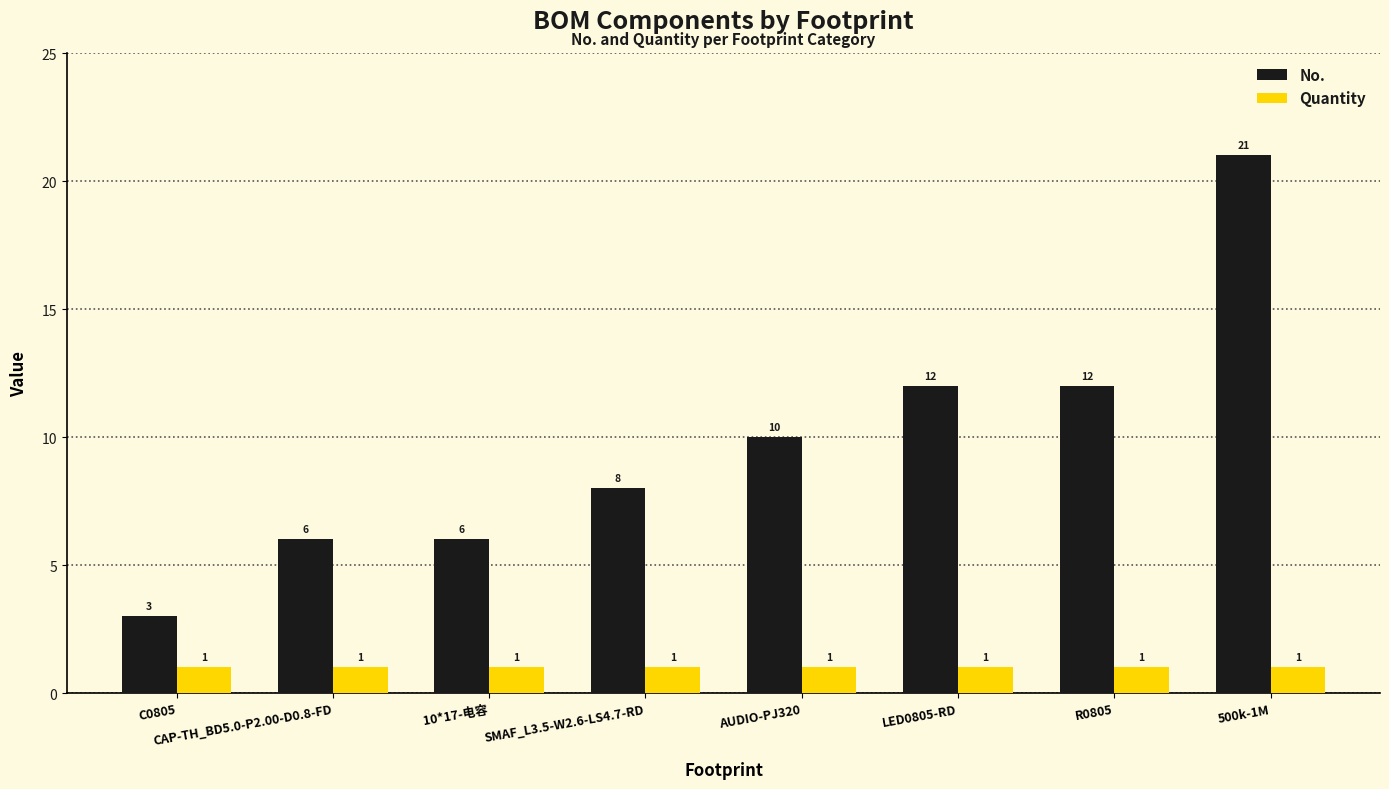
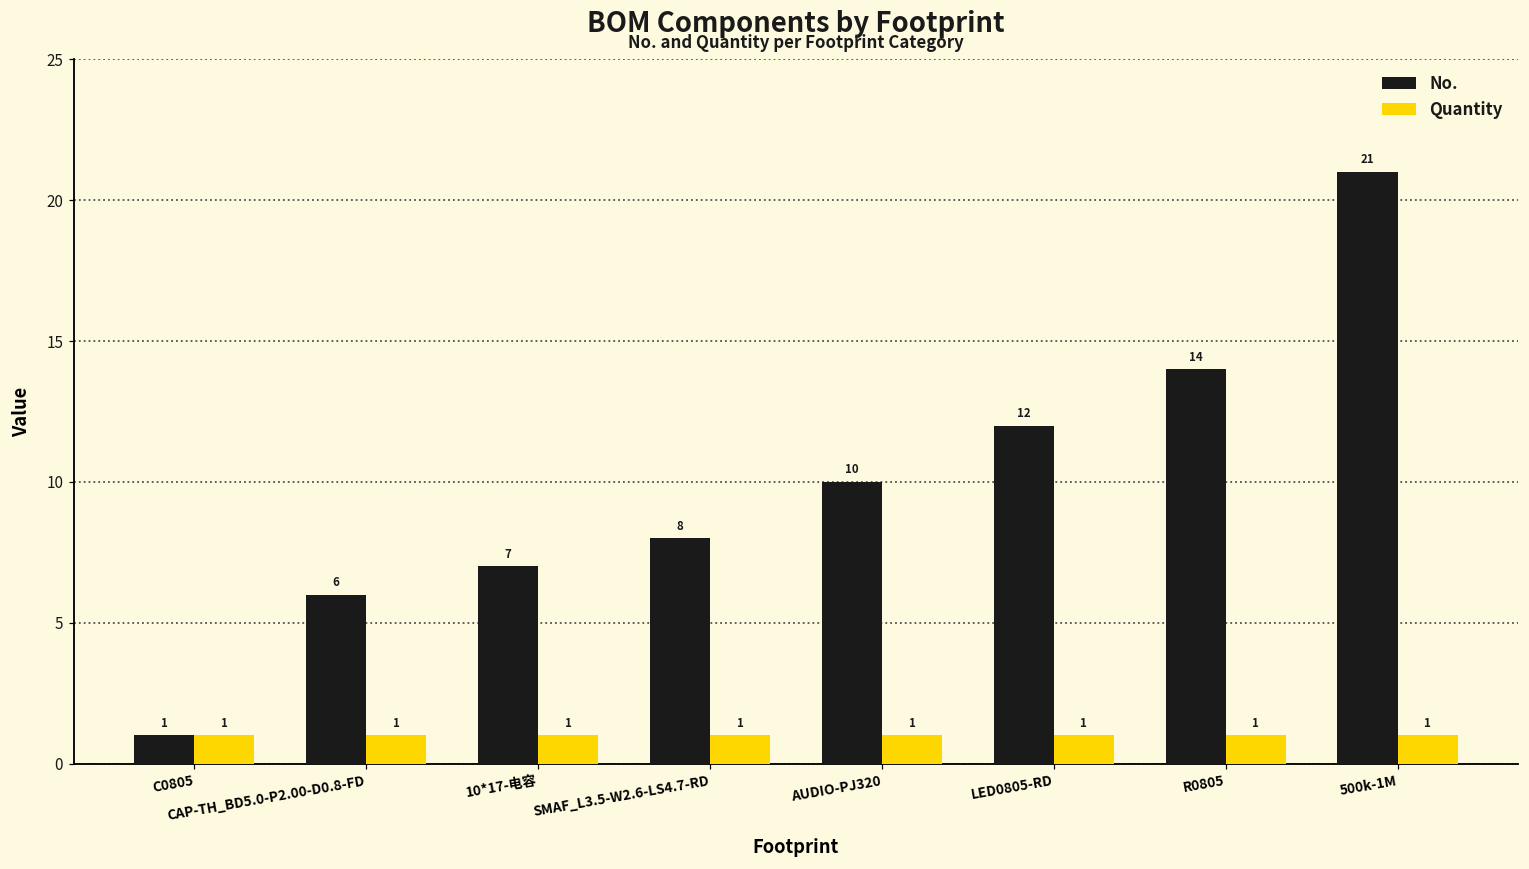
  {
    "No.": {
-     "C0805": 3,
+     "C0805": 1,
      "CAP-TH_BD5.0-P2.00-D0.8-FD": 6,
-     "10*17-电容": 6,
+     "10*17-电容": 7,
      "SMAF_L3.5-W2.6-LS4.7-RD": 8,
      "AUDIO-PJ320": 10,
      "LED0805-RD": 12,
-     "R0805": 12,
+     "R0805": 14,
      "500k-1M": 21
    },
    "Quantity": {
      "C0805": 1,
      "CAP-TH_BD5.0-P2.00-D0.8-FD": 1,
      "10*17-电容": 1,
      "SMAF_L3.5-W2.6-LS4.7-RD": 1,
      "AUDIO-PJ320": 1,
      "LED0805-RD": 1,
      "R0805": 1,
      "500k-1M": 1
    }
  }
